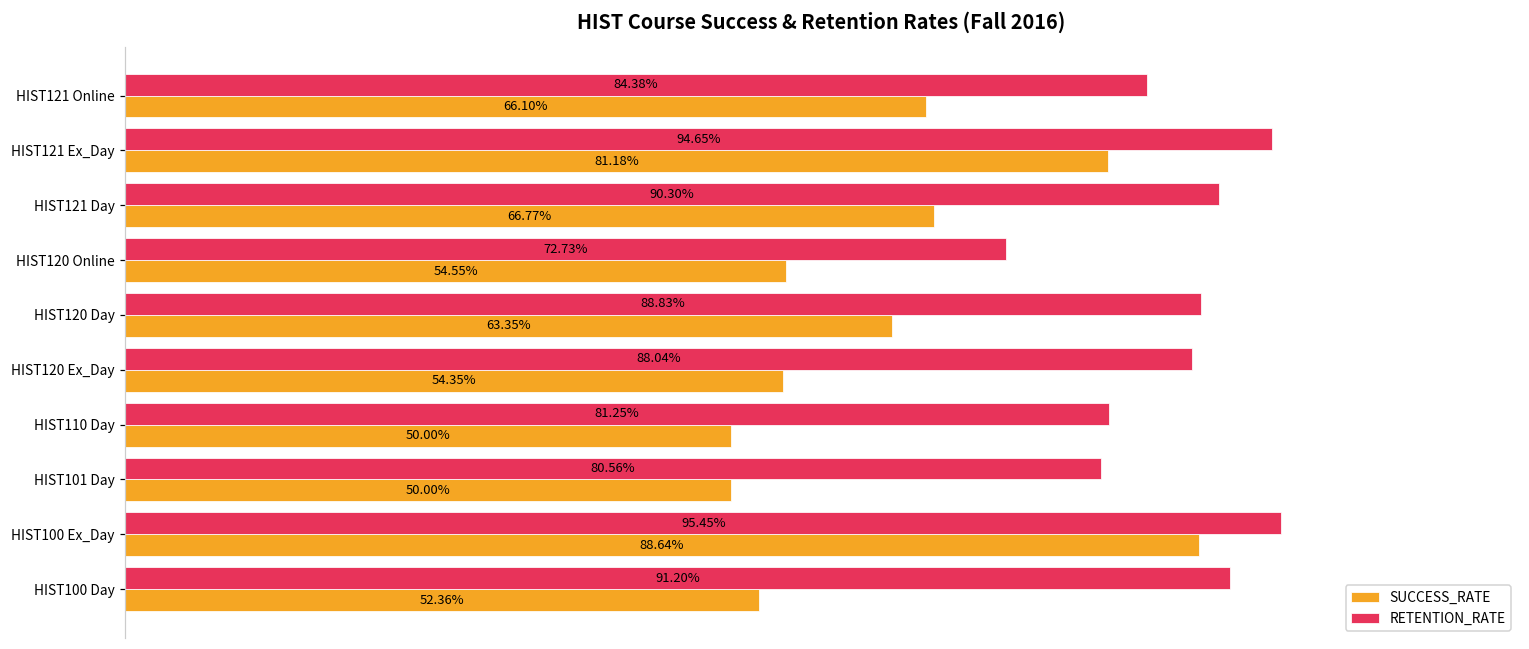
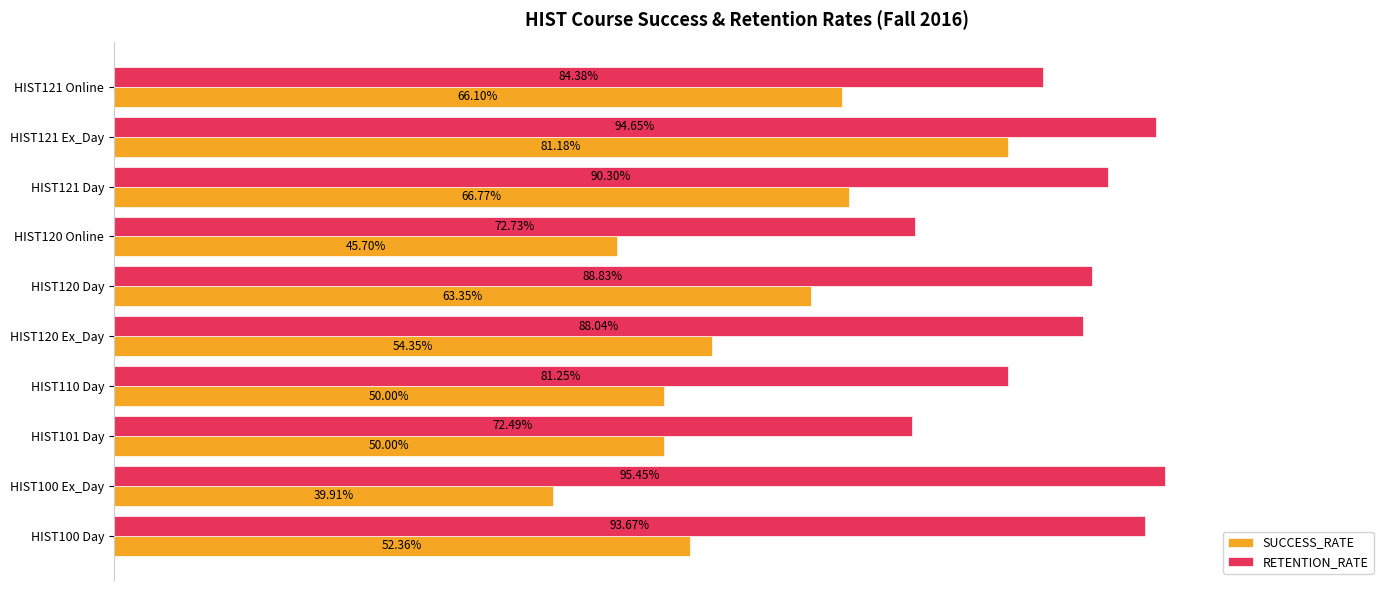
  {
    "SUCCESS_RATE": {
      "HIST121 Online": "66.10%",
      "HIST121 Ex_Day": "81.18%",
      "HIST121 Day": "66.77%",
-     "HIST120 Online": "54.55%",
+     "HIST120 Online": "45.70%",
      "HIST120 Day": "63.35%",
      "HIST120 Ex_Day": "54.35%",
      "HIST110 Day": "50.00%",
      "HIST101 Day": "50.00%",
-     "HIST100 Ex_Day": "88.64%",
+     "HIST100 Ex_Day": "39.91%",
      "HIST100 Day": "52.36%"
    },
    "RETENTION_RATE": {
      "HIST121 Online": "84.38%",
      "HIST121 Ex_Day": "94.65%",
      "HIST121 Day": "90.30%",
      "HIST120 Online": "72.73%",
      "HIST120 Day": "88.83%",
      "HIST120 Ex_Day": "88.04%",
      "HIST110 Day": "81.25%",
-     "HIST101 Day": "80.56%",
+     "HIST101 Day": "72.49%",
      "HIST100 Ex_Day": "95.45%",
-     "HIST100 Day": "91.20%"
+     "HIST100 Day": "93.67%"
    }
  }
